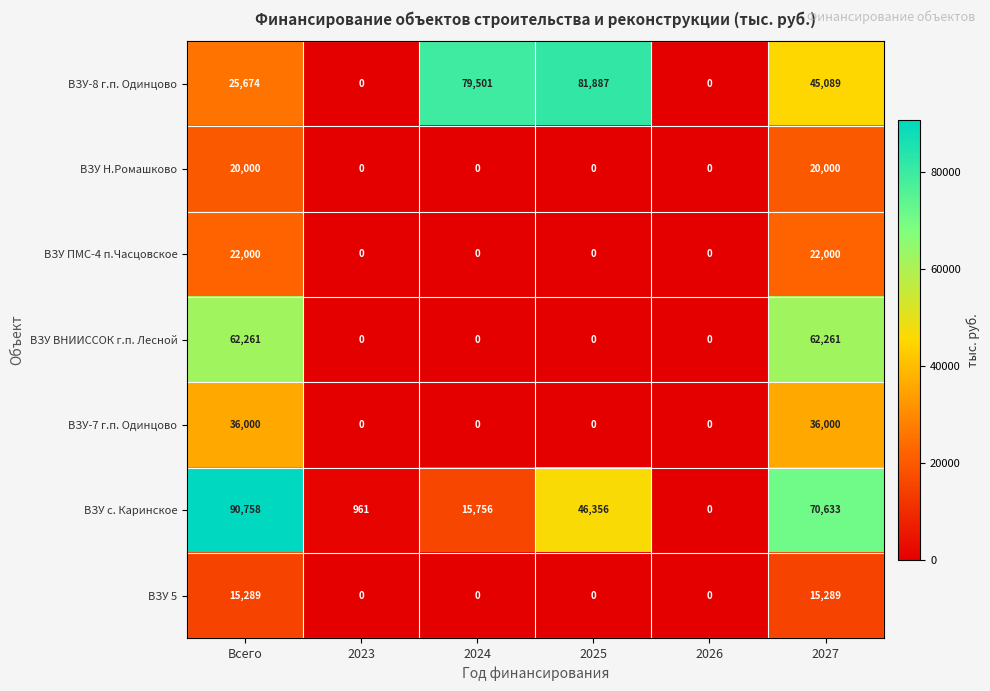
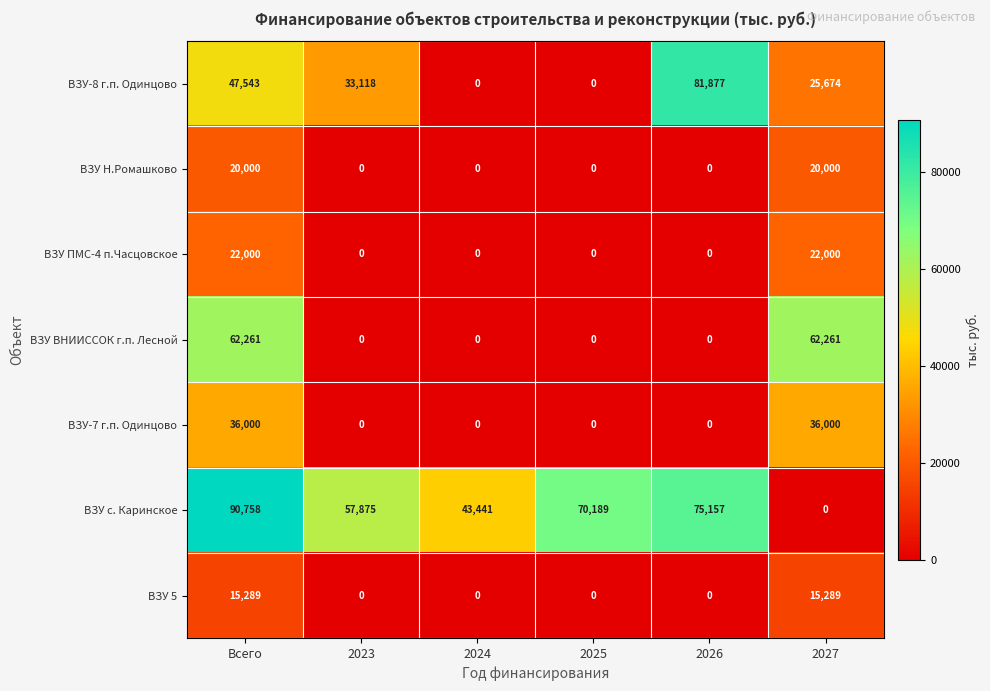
  {
    "ВЗУ-8 г.п. Одинцово": {
-     "Всего": "25,674",
-     "2023": "0",
-     "2024": "79,501",
-     "2025": "81,887",
-     "2026": "0",
-     "2027": "45,089"
+     "Всего": "47,543",
+     "2023": "33,118",
+     "2024": "0",
+     "2025": "0",
+     "2026": "81,877",
+     "2027": "25,674"
    },
    "ВЗУ Н.Ромашково": {
      "Всего": "20,000",
      "2023": "0",
      "2024": "0",
      "2025": "0",
      "2026": "0",
      "2027": "20,000"
    },
    "ВЗУ ПМС-4 п.Часцовское": {
      "Всего": "22,000",
      "2023": "0",
      "2024": "0",
      "2025": "0",
      "2026": "0",
      "2027": "22,000"
    },
    "ВЗУ ВНИИССОК г.п. Лесной": {
      "Всего": "62,261",
      "2023": "0",
      "2024": "0",
      "2025": "0",
      "2026": "0",
      "2027": "62,261"
    },
    "ВЗУ-7 г.п. Одинцово": {
      "Всего": "36,000",
      "2023": "0",
      "2024": "0",
      "2025": "0",
      "2026": "0",
      "2027": "36,000"
    },
    "ВЗУ с. Каринское": {
      "Всего": "90,758",
-     "2023": "961",
-     "2024": "15,756",
-     "2025": "46,356",
-     "2026": "0",
-     "2027": "70,633"
+     "2023": "57,875",
+     "2024": "43,441",
+     "2025": "70,189",
+     "2026": "75,157",
+     "2027": "0"
    },
    "ВЗУ 5": {
      "Всего": "15,289",
      "2023": "0",
      "2024": "0",
      "2025": "0",
      "2026": "0",
      "2027": "15,289"
    }
  }
